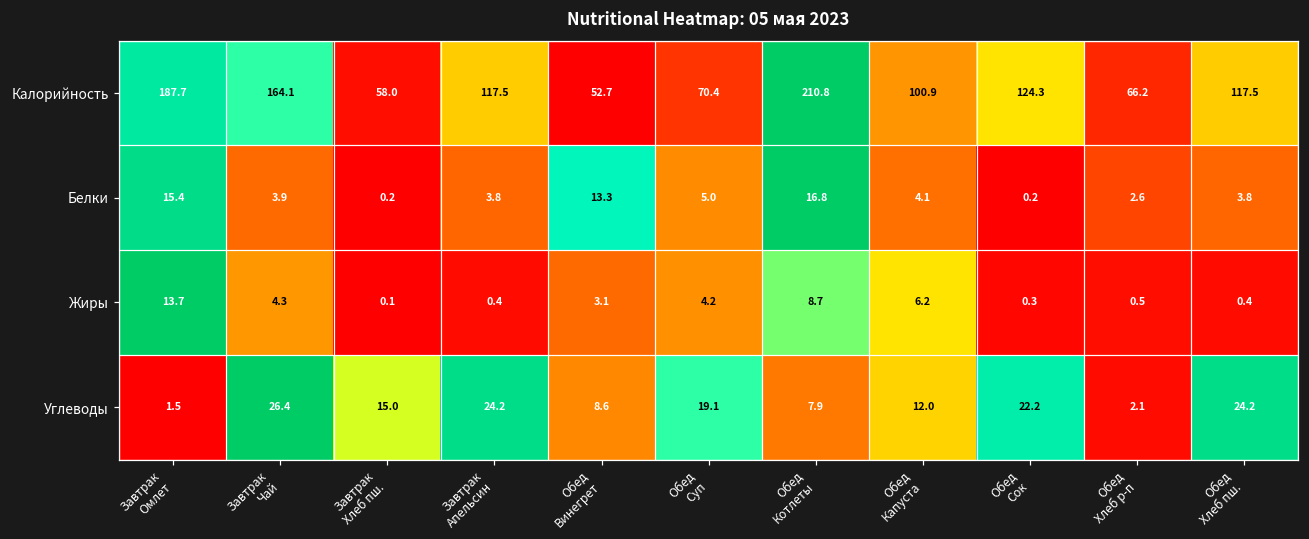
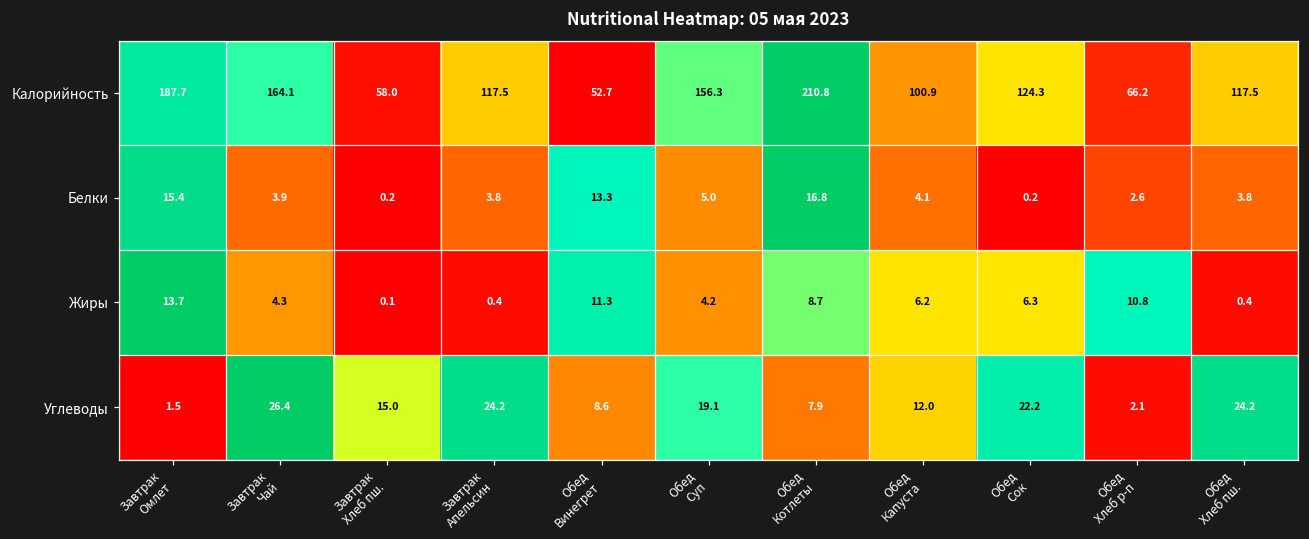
  {
    "Калорийность": {
      "Завтрак Омлет": 187.7,
      "Завтрак Чай": 164.1,
      "Завтрак Хлеб пш.": 58.0,
      "Завтрак Апельсин": 117.5,
      "Обед Винегрет": 52.7,
-     "Обед Суп": 70.4,
+     "Обед Суп": 156.3,
      "Обед Котлеты": 210.8,
      "Обед Капуста": 100.9,
      "Обед Сок": 124.3,
      "Обед Хлеб р-п": 66.2,
      "Обед Хлеб пш.": 117.5
    },
    "Белки": {
      "Завтрак Омлет": 15.4,
      "Завтрак Чай": 3.9,
      "Завтрак Хлеб пш.": 0.2,
      "Завтрак Апельсин": 3.8,
      "Обед Винегрет": 13.3,
      "Обед Суп": 5.0,
      "Обед Котлеты": 16.8,
      "Обед Капуста": 4.1,
      "Обед Сок": 0.2,
      "Обед Хлеб р-п": 2.6,
      "Обед Хлеб пш.": 3.8
    },
    "Жиры": {
      "Завтрак Омлет": 13.7,
      "Завтрак Чай": 4.3,
      "Завтрак Хлеб пш.": 0.1,
      "Завтрак Апельсин": 0.4,
-     "Обед Винегрет": 3.1,
+     "Обед Винегрет": 11.3,
      "Обед Суп": 4.2,
      "Обед Котлеты": 8.7,
      "Обед Капуста": 6.2,
-     "Обед Сок": 0.3,
-     "Обед Хлеб р-п": 0.5,
+     "Обед Сок": 6.3,
+     "Обед Хлеб р-п": 10.8,
      "Обед Хлеб пш.": 0.4
    },
    "Углеводы": {
      "Завтрак Омлет": 1.5,
      "Завтрак Чай": 26.4,
      "Завтрак Хлеб пш.": 15.0,
      "Завтрак Апельсин": 24.2,
      "Обед Винегрет": 8.6,
      "Обед Суп": 19.1,
      "Обед Котлеты": 7.9,
      "Обед Капуста": 12.0,
      "Обед Сок": 22.2,
      "Обед Хлеб р-п": 2.1,
      "Обед Хлеб пш.": 24.2
    }
  }
